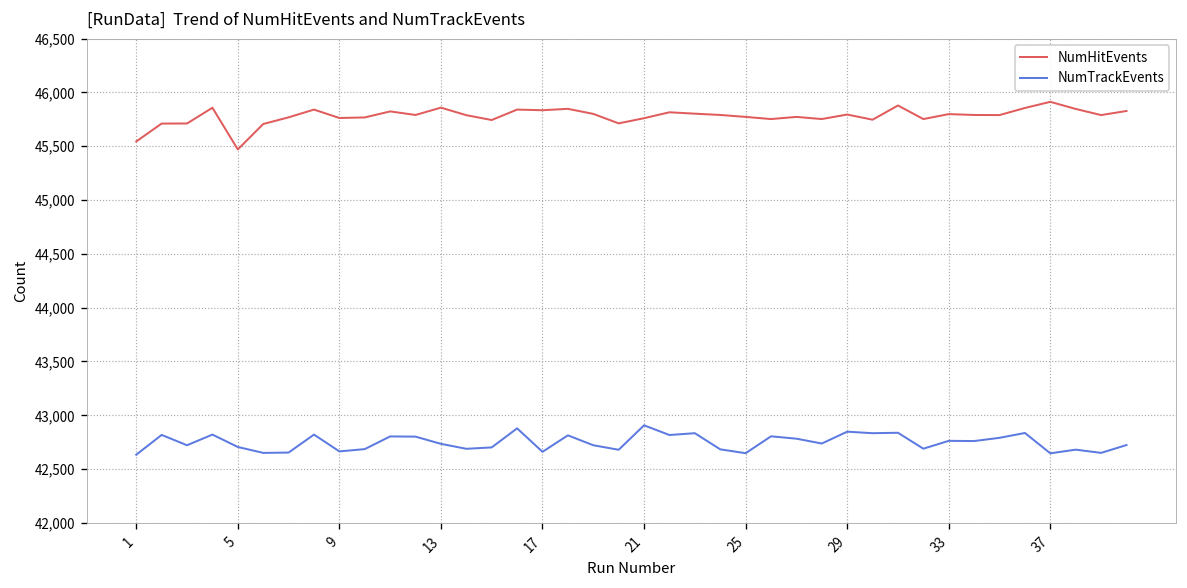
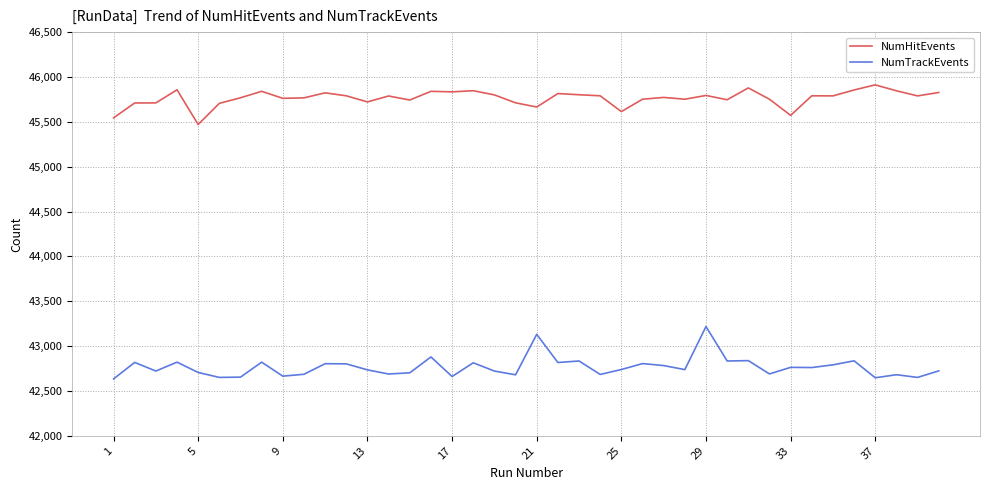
  {
    "NumHitEvents": {
      "1": "45,500",
      "5": "45,500",
      "9": "45,800",
-     "13": "45,900",
+     "13": "45,700",
      "17": "45,800",
-     "21": "45,800",
-     "25": "45,800",
+     "21": "45,700",
+     "25": "45,600",
      "29": "45,800",
-     "33": "45,800",
+     "33": "45,600",
      "37": "45,900"
    },
    "NumTrackEvents": {
      "1": "42,600",
      "5": "42,700",
      "9": "42,700",
      "13": "42,700",
      "17": "42,700",
-     "21": "42,900",
-     "25": "42,600",
-     "29": "42,800",
+     "21": "43,100",
+     "25": "42,700",
+     "29": "43,200",
      "33": "42,800",
      "37": "42,600"
    }
  }
